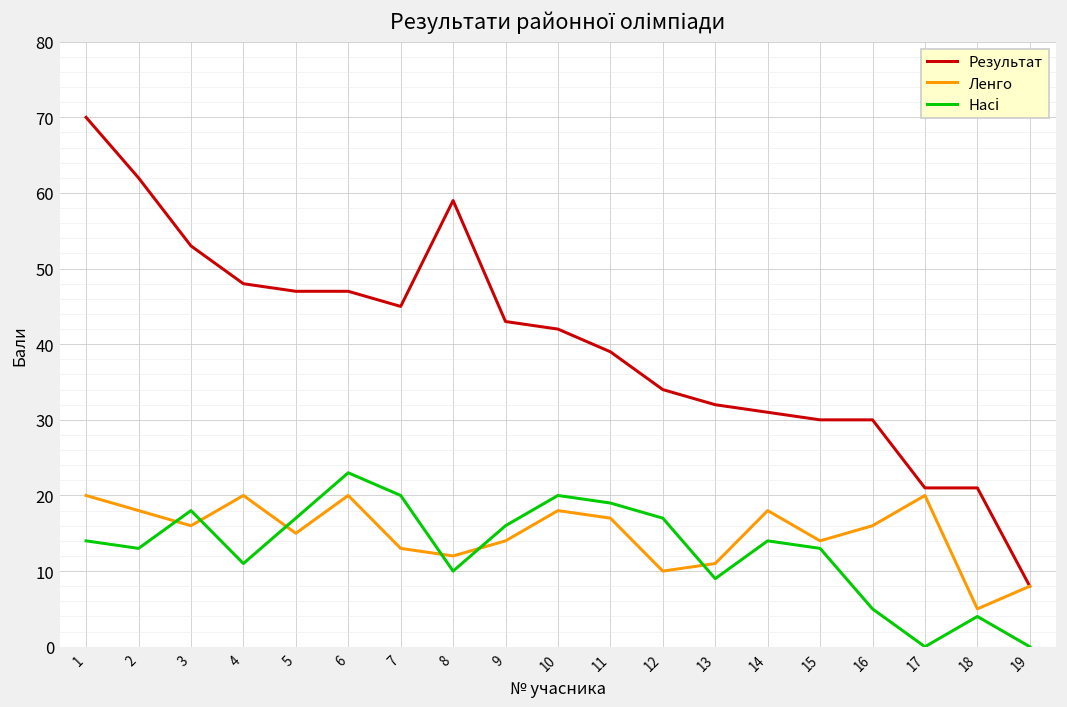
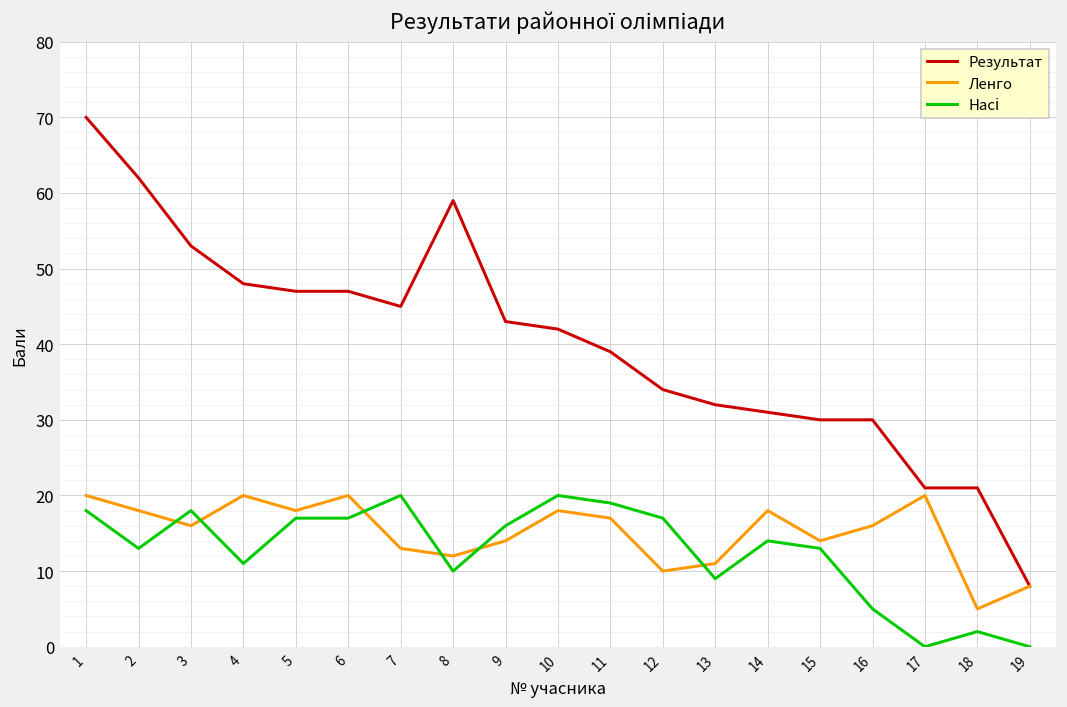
  {
    "Результат": {
      "1": 70,
      "2": 62,
      "3": 53,
      "4": 48,
      "5": 47,
      "6": 47,
      "7": 45,
      "8": 59,
      "9": 43,
      "10": 42,
      "11": 39,
      "12": 34,
      "13": 32,
      "14": 31,
      "15": 30,
      "16": 30,
      "17": 21,
      "18": 21
    },
    "Ленго": {
      "1": 20,
      "2": 18,
      "3": 16,
      "4": 20,
-     "5": 15,
+     "5": 18,
      "6": 20,
      "7": 13,
      "8": 12,
      "9": 14,
      "10": 18,
      "11": 17,
      "12": 10,
      "13": 11,
      "14": 18,
      "15": 14,
      "16": 16,
      "17": 20,
      "18": 5
    },
    "Насі": {
-     "1": 14,
+     "1": 18,
      "2": 13,
      "3": 18,
      "4": 11,
      "5": 17,
-     "6": 23,
+     "6": 17,
      "7": 20,
      "8": 10,
      "9": 16,
      "10": 20,
      "11": 19,
      "12": 17,
      "13": 9,
      "14": 14,
      "15": 13,
      "16": 5,
      "17": 0,
-     "18": 4,
+     "18": 2,
      "19": 0
    }
  }
